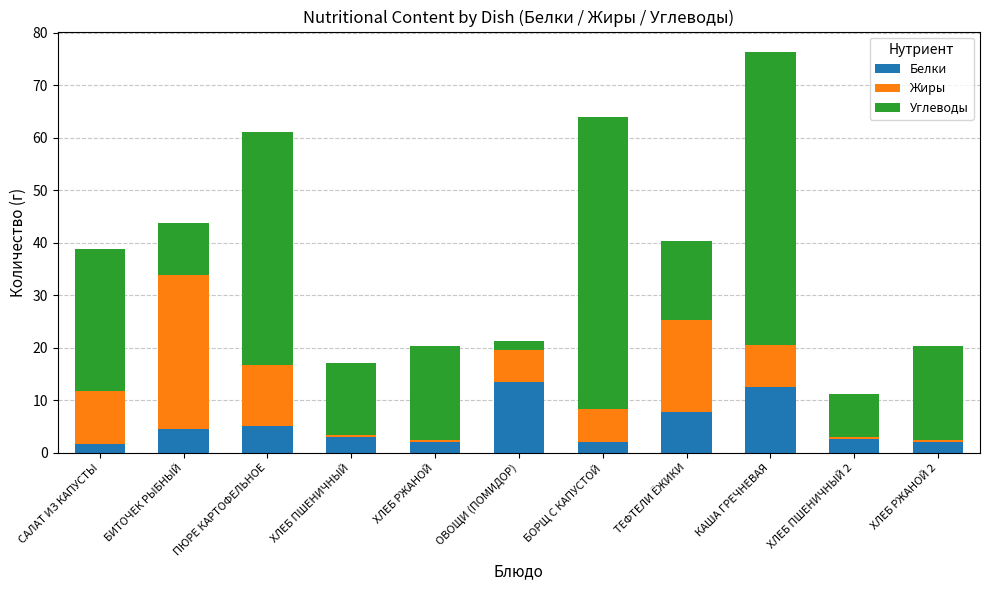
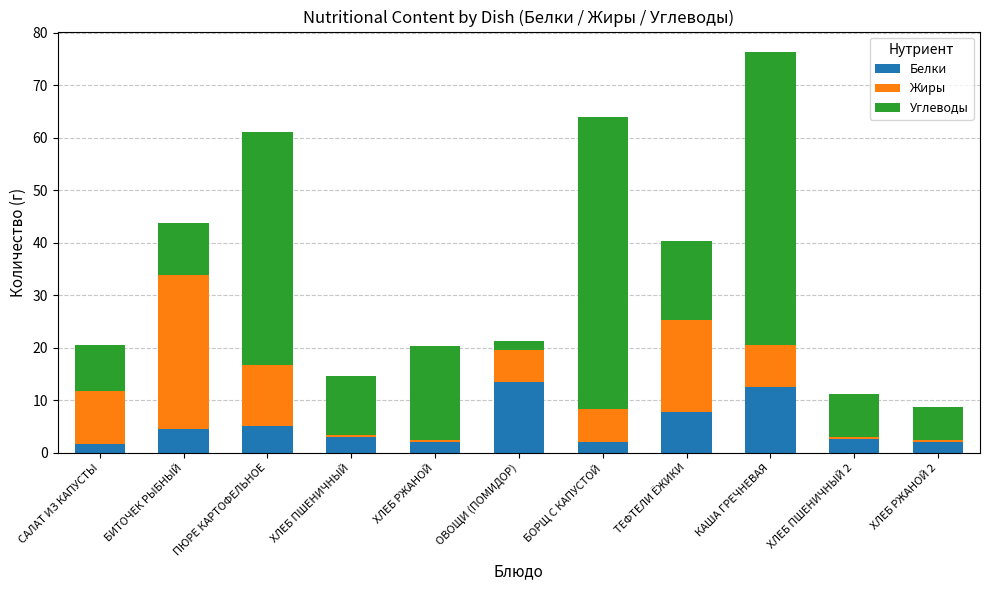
  {
    "Белки": {
      "САЛАТ ИЗ КАПУСТЫ": 2,
      "БИТОЧЕК РЫБНЫЙ": 5,
      "ПЮРЕ КАРТОФЕЛЬНОЕ": 5,
      "ХЛЕБ ПШЕНИЧНЫЙ": 3,
      "ХЛЕБ РЖАНОЙ": 2,
      "ОВОЩИ (ПОМИДОР)": 13,
      "БОРЩ С КАПУСТОЙ": 2,
      "ТЕФТЕЛИ ЁЖИКИ": 8,
      "КАША ГРЕЧНЕВАЯ": 13,
      "ХЛЕБ ПШЕНИЧНЫЙ 2": 3,
      "ХЛЕБ РЖАНОЙ 2": 2
    },
    "Жиры": {
      "САЛАТ ИЗ КАПУСТЫ": 10,
      "БИТОЧЕК РЫБНЫЙ": 29,
      "ПЮРЕ КАРТОФЕЛЬНОЕ": 12,
      "ОВОЩИ (ПОМИДОР)": 6,
      "БОРЩ С КАПУСТОЙ": 6,
      "ТЕФТЕЛИ ЁЖИКИ": 17,
      "КАША ГРЕЧНЕВАЯ": 8
    },
    "Углеводы": {
-     "САЛАТ ИЗ КАПУСТЫ": 27,
+     "САЛАТ ИЗ КАПУСТЫ": 9,
      "БИТОЧЕК РЫБНЫЙ": 10,
      "ПЮРЕ КАРТОФЕЛЬНОЕ": 44,
-     "ХЛЕБ ПШЕНИЧНЫЙ": 14,
+     "ХЛЕБ ПШЕНИЧНЫЙ": 11,
      "ХЛЕБ РЖАНОЙ": 18,
      "ОВОЩИ (ПОМИДОР)": 2,
      "БОРЩ С КАПУСТОЙ": 56,
      "ТЕФТЕЛИ ЁЖИКИ": 15,
      "КАША ГРЕЧНЕВАЯ": 56,
      "ХЛЕБ ПШЕНИЧНЫЙ 2": 8,
-     "ХЛЕБ РЖАНОЙ 2": 18
+     "ХЛЕБ РЖАНОЙ 2": 6
    }
  }
